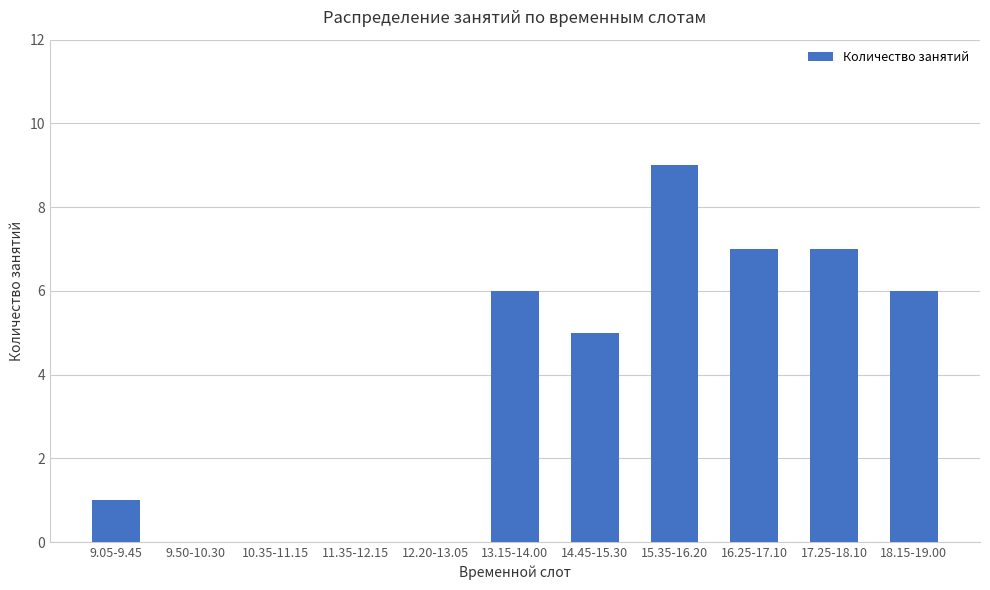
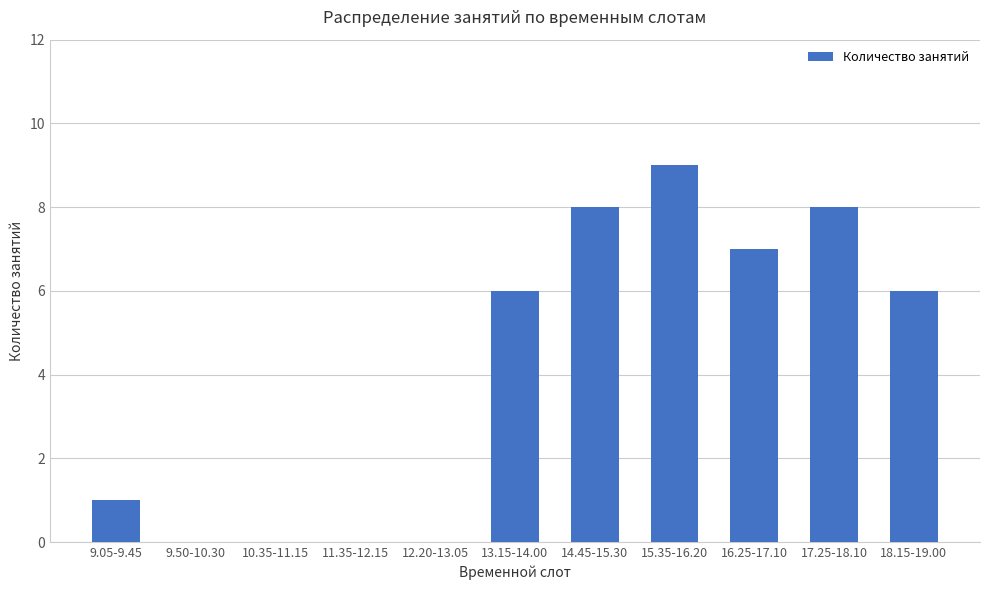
  {
    "9.05-9.45": 1,
    "9.50-10.30": 0,
    "10.35-11.15": 0,
    "11.35-12.15": 0,
    "12.20-13.05": 0,
    "13.15-14.00": 6,
-   "14.45-15.30": 5,
+   "14.45-15.30": 8,
    "15.35-16.20": 9,
    "16.25-17.10": 7,
-   "17.25-18.10": 7,
+   "17.25-18.10": 8,
    "18.15-19.00": 6
  }
